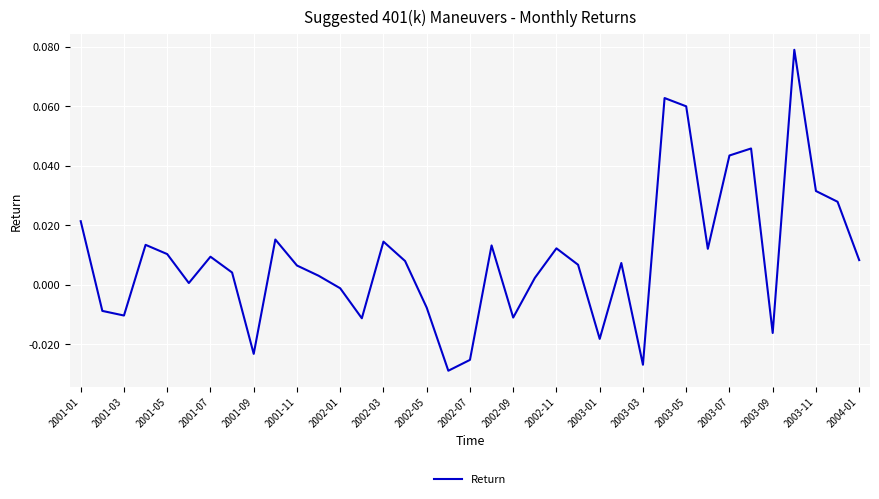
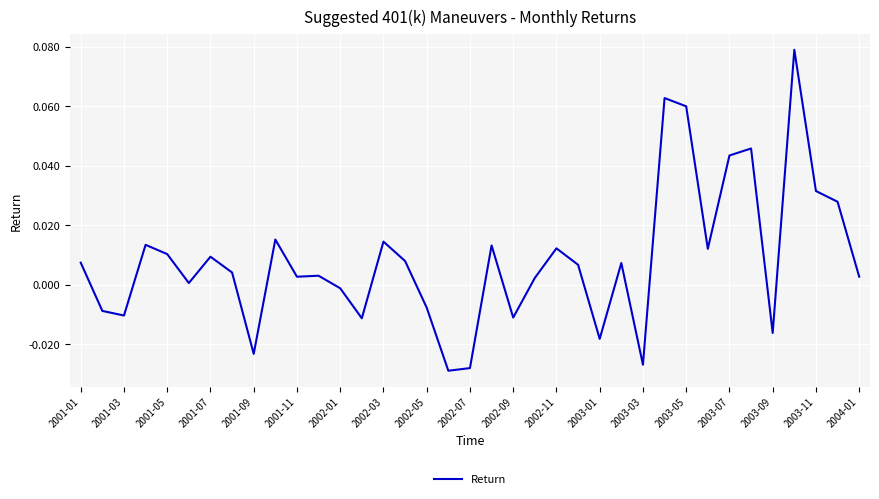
  {
-   "2001-01": 0.021,
+   "2001-01": 0.007,
    "2001-03": -0.010,
    "2001-05": 0.010,
    "2001-07": 0.009,
    "2001-09": -0.023,
-   "2001-11": 0.006,
+   "2001-11": 0.003,
    "2002-01": -0.001,
    "2002-03": 0.014,
    "2002-05": -0.008,
-   "2002-07": -0.025,
+   "2002-07": -0.028,
    "2002-09": -0.011,
    "2002-11": 0.012,
    "2003-01": -0.018,
    "2003-03": -0.027,
    "2003-05": 0.060,
    "2003-07": 0.043,
    "2003-09": -0.016,
    "2003-11": 0.031,
-   "2004-01": 0.008
+   "2004-01": 0.003
  }
